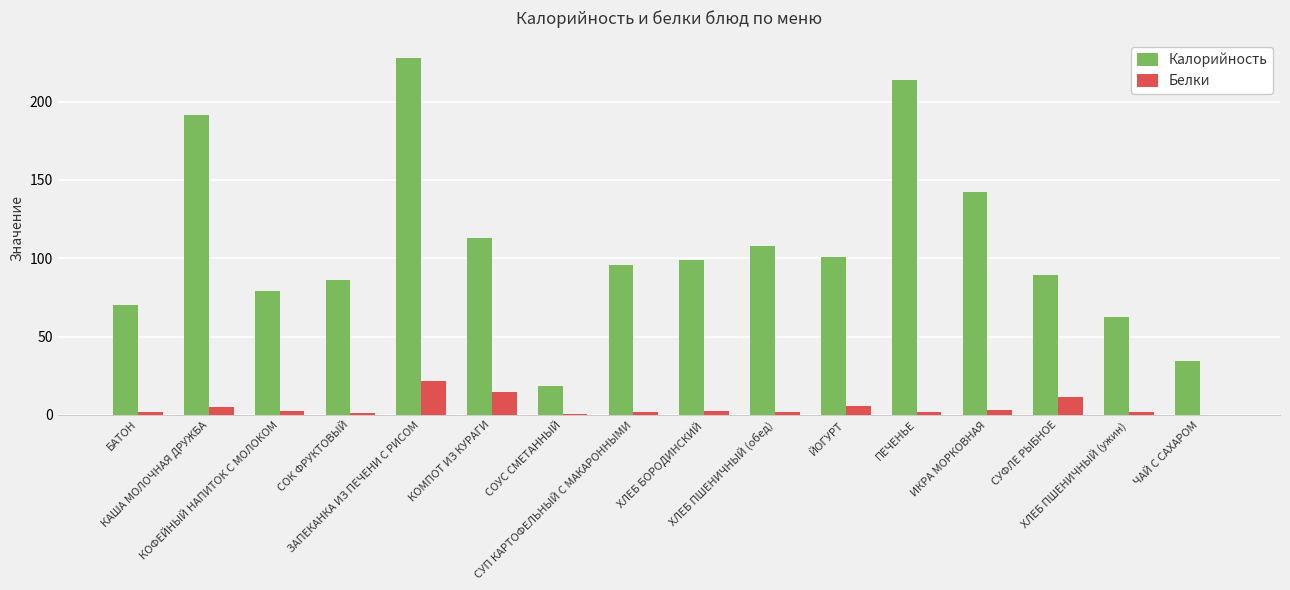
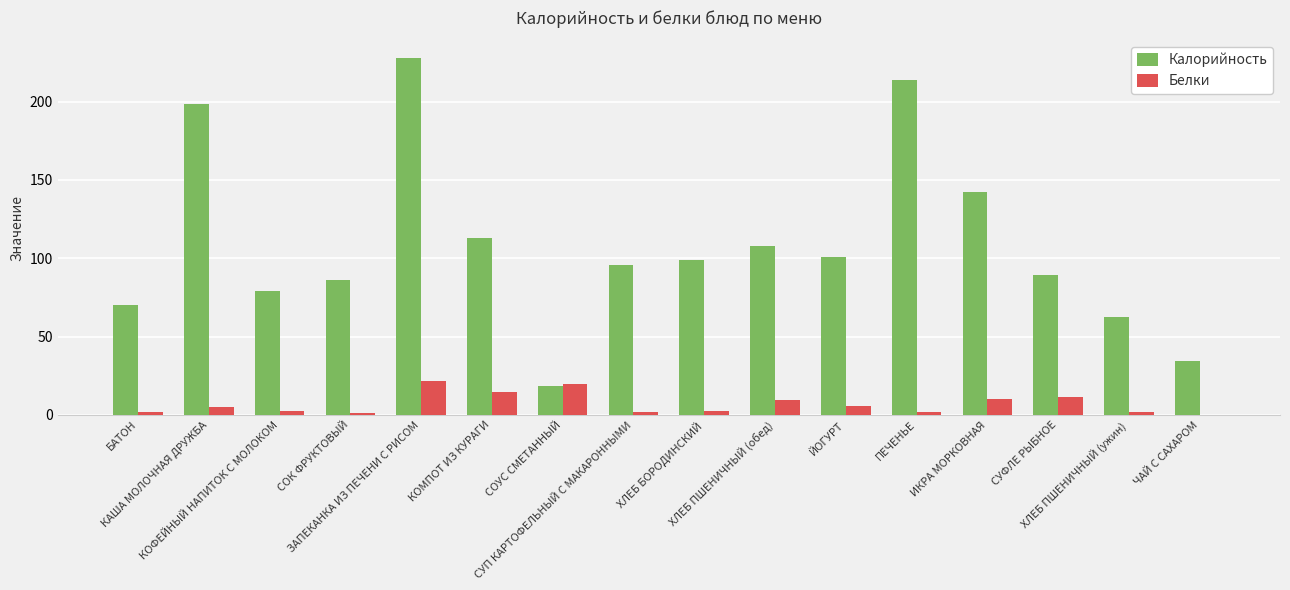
  {
    "Калорийность": {
      "БАТОН": 70,
-     "КАША МОЛОЧНАЯ ДРУЖБА": 192,
+     "КАША МОЛОЧНАЯ ДРУЖБА": 198,
      "КОФЕЙНЫЙ НАПИТОК С МОЛОКОМ": 79,
      "СОК ФРУКТОВЫЙ": 86,
      "ЗАПЕКАНКА ИЗ ПЕЧЕНИ С РИСОМ": 228,
      "КОМПОТ ИЗ КУРАГИ": 113,
      "СОУС СМЕТАННЫЙ": 19,
      "СУП КАРТОФЕЛЬНЫЙ С МАКАРОННЫМИ": 96,
      "ХЛЕБ БОРОДИНСКИЙ": 99,
      "ХЛЕБ ПШЕНИЧНЫЙ (обед)": 108,
      "ЙОГУРТ": 101,
      "ПЕЧЕНЬЕ": 214,
      "ИКРА МОРКОВНАЯ": 143,
      "СУФЛЕ РЫБНОЕ": 90,
      "ХЛЕБ ПШЕНИЧНЫЙ (ужин)": 63,
      "ЧАЙ С САХАРОМ": 34
    },
    "Белки": {
      "БАТОН": 2,
      "КАША МОЛОЧНАЯ ДРУЖБА": 5,
      "КОФЕЙНЫЙ НАПИТОК С МОЛОКОМ": 3,
      "ЗАПЕКАНКА ИЗ ПЕЧЕНИ С РИСОМ": 22,
      "КОМПОТ ИЗ КУРАГИ": 15,
-     "СОУС СМЕТАННЫЙ": 0,
+     "СОУС СМЕТАННЫЙ": 20,
      "СУП КАРТОФЕЛЬНЫЙ С МАКАРОННЫМИ": 2,
      "ХЛЕБ БОРОДИНСКИЙ": 3,
-     "ХЛЕБ ПШЕНИЧНЫЙ (обед)": 2,
+     "ХЛЕБ ПШЕНИЧНЫЙ (обед)": 10,
      "ЙОГУРТ": 6,
      "ПЕЧЕНЬЕ": 2,
-     "ИКРА МОРКОВНАЯ": 3,
+     "ИКРА МОРКОВНАЯ": 10,
      "СУФЛЕ РЫБНОЕ": 11,
      "ХЛЕБ ПШЕНИЧНЫЙ (ужин)": 2
    }
  }
